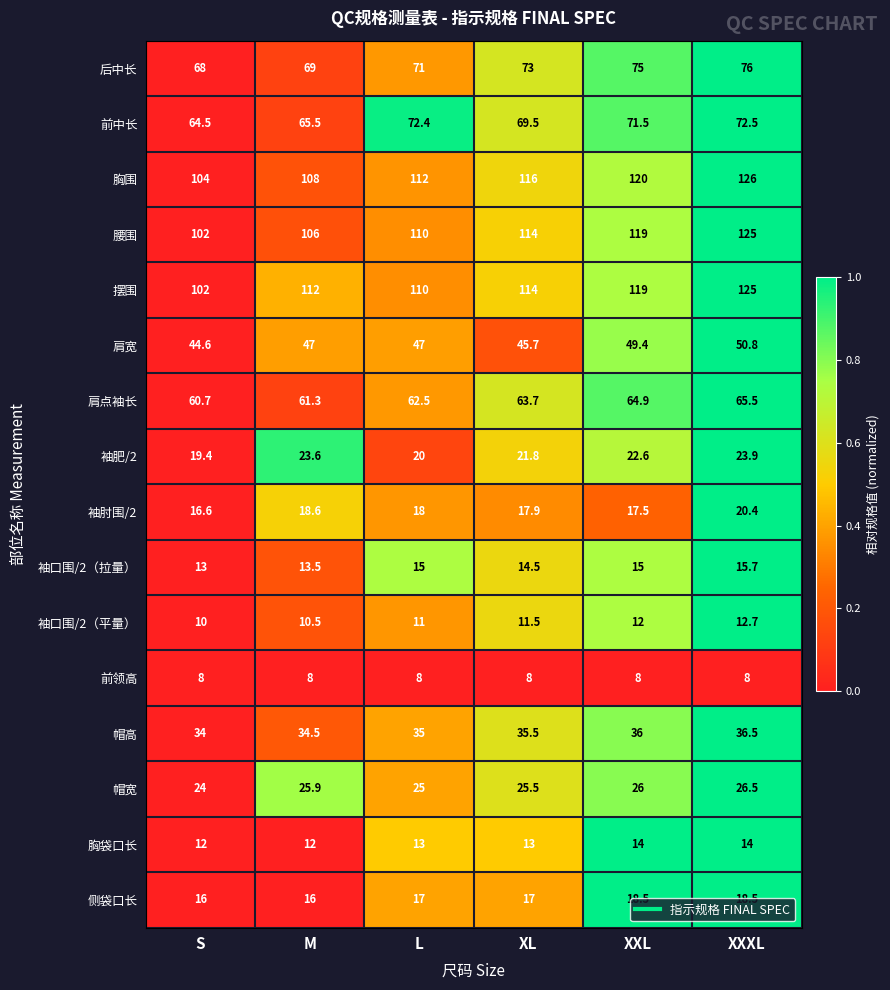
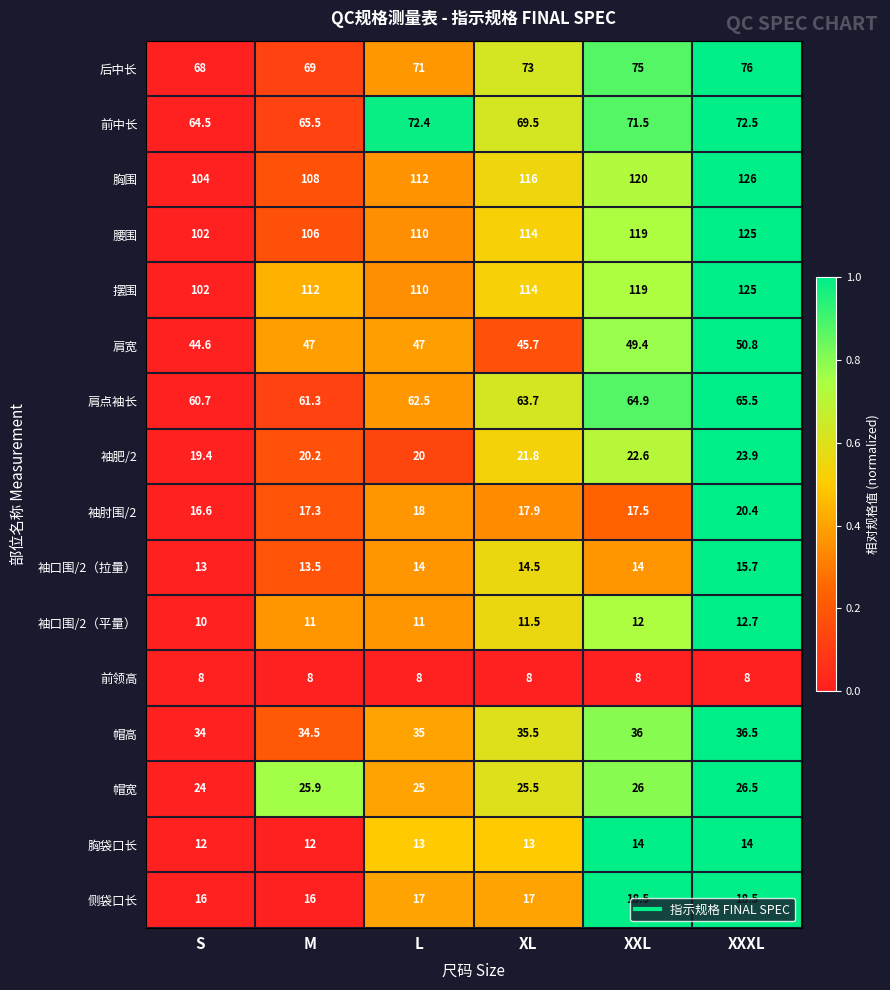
  {
    "后中长": {
      "S": 68,
      "M": 69,
      "L": 71,
      "XL": 73,
      "XXL": 75,
      "XXXL": 76
    },
    "前中长": {
      "S": 64.5,
      "M": 65.5,
      "L": 72.4,
      "XL": 69.5,
      "XXL": 71.5,
      "XXXL": 72.5
    },
    "胸围": {
      "S": 104,
      "M": 108,
      "L": 112,
      "XL": 116,
      "XXL": 120,
      "XXXL": 126
    },
    "腰围": {
      "S": 102,
      "M": 106,
      "L": 110,
      "XL": 114,
      "XXL": 119,
      "XXXL": 125
    },
    "摆围": {
      "S": 102,
      "M": 112,
      "L": 110,
      "XL": 114,
      "XXL": 119,
      "XXXL": 125
    },
    "肩宽": {
      "S": 44.6,
      "M": 47,
      "L": 47,
      "XL": 45.7,
      "XXL": 49.4,
      "XXXL": 50.8
    },
    "肩点袖长": {
      "S": 60.7,
      "M": 61.3,
      "L": 62.5,
      "XL": 63.7,
      "XXL": 64.9,
      "XXXL": 65.5
    },
    "袖肥/2": {
      "S": 19.4,
-     "M": 23.6,
+     "M": 20.2,
      "L": 20,
      "XL": 21.8,
      "XXL": 22.6,
      "XXXL": 23.9
    },
    "袖肘围/2": {
      "S": 16.6,
-     "M": 18.6,
+     "M": 17.3,
      "L": 18,
      "XL": 17.9,
      "XXL": 17.5,
      "XXXL": 20.4
    },
    "袖口围/2（拉量）": {
      "S": 13,
      "M": 13.5,
-     "L": 15,
+     "L": 14,
      "XL": 14.5,
-     "XXL": 15,
+     "XXL": 14,
      "XXXL": 15.7
    },
    "袖口围/2（平量）": {
      "S": 10,
-     "M": 10.5,
+     "M": 11,
      "L": 11,
      "XL": 11.5,
      "XXL": 12,
      "XXXL": 12.7
    },
    "前领高": {
      "S": 8,
      "M": 8,
      "L": 8,
      "XL": 8,
      "XXL": 8,
      "XXXL": 8
    },
    "帽高": {
      "S": 34,
      "M": 34.5,
      "L": 35,
      "XL": 35.5,
      "XXL": 36,
      "XXXL": 36.5
    },
    "帽宽": {
      "S": 24,
      "M": 25.9,
      "L": 25,
      "XL": 25.5,
      "XXL": 26,
      "XXXL": 26.5
    },
    "胸袋口长": {
      "S": 12,
      "M": 12,
      "L": 13,
      "XL": 13,
      "XXL": 14,
      "XXXL": 14
    },
    "侧袋口长": {
      "S": 16,
      "M": 16,
      "L": 17,
      "XL": 17
    }
  }
